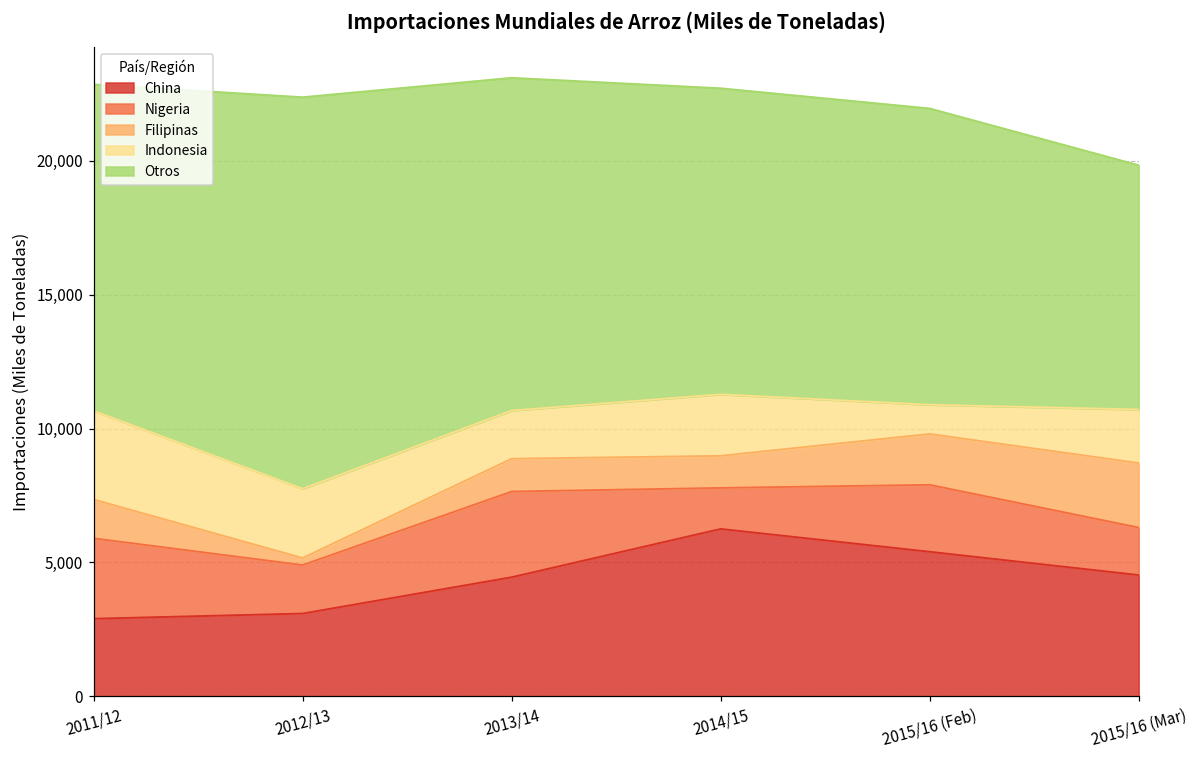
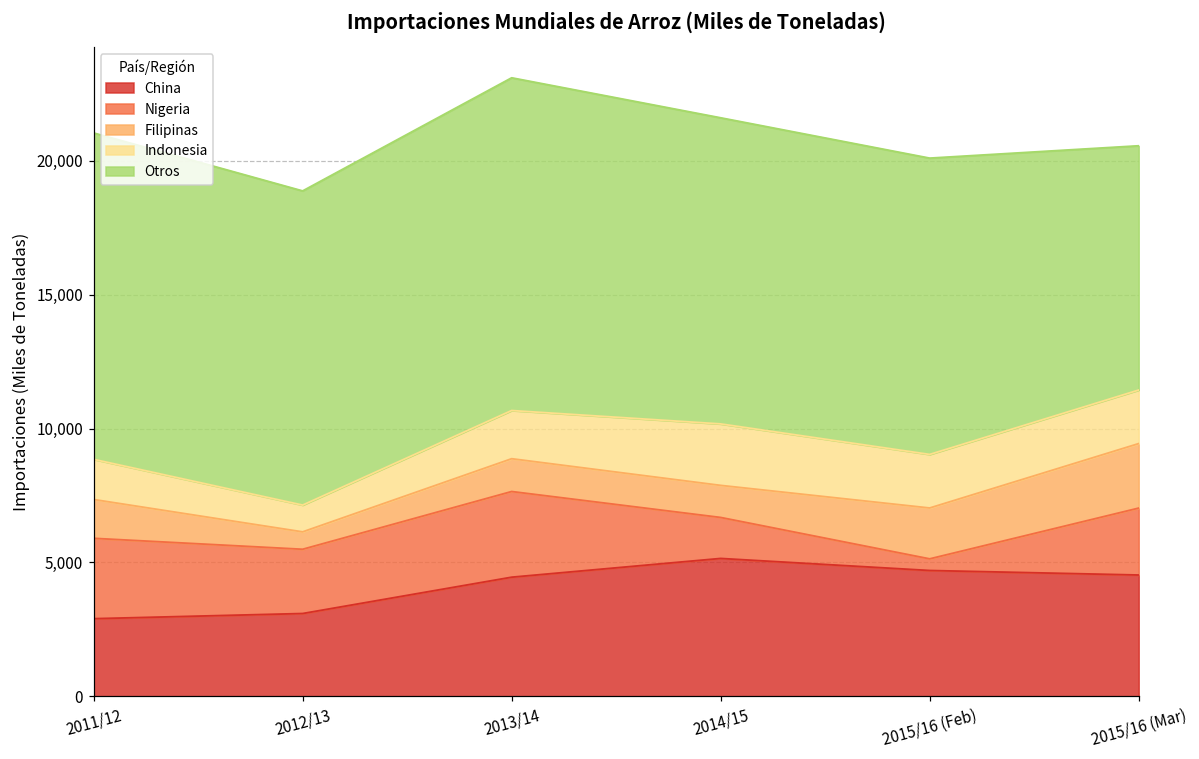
  {
    "China": {
      "2011/12": "2,900",
      "2012/13": "3,100",
      "2013/14": "4,500",
-     "2014/15": "6,300",
-     "2015/16 (Feb)": "5,400",
+     "2014/15": "5,200",
+     "2015/16 (Feb)": "4,700",
      "2015/16 (Mar)": "4,500"
    },
    "Nigeria": {
      "2011/12": "3,000",
-     "2012/13": "1,800",
+     "2012/13": "2,400",
      "2013/14": "3,200",
      "2014/15": "1,500",
-     "2015/16 (Feb)": "2,500",
-     "2015/16 (Mar)": "1,800"
+     "2015/16 (Feb)": "400",
+     "2015/16 (Mar)": "2,500"
    },
    "Filipinas": {
      "2011/12": "1,500",
-     "2012/13": "300",
+     "2012/13": "700",
      "2013/14": "1,200",
      "2014/15": "1,200",
      "2015/16 (Feb)": "1,900",
      "2015/16 (Mar)": "2,400"
    },
    "Indonesia": {
-     "2011/12": "3,300",
-     "2012/13": "2,600",
+     "2011/12": "1,500",
+     "2012/13": "1,000",
      "2013/14": "1,800",
      "2014/15": "2,300",
-     "2015/16 (Feb)": "1,100",
+     "2015/16 (Feb)": "2,000",
      "2015/16 (Mar)": "2,000"
    },
    "Otros": {
      "2011/12": "12,200",
-     "2012/13": "14,600",
+     "2012/13": "11,700",
      "2013/14": "12,400",
      "2014/15": "11,400",
      "2015/16 (Feb)": "11,100",
      "2015/16 (Mar)": "9,100"
    }
  }
